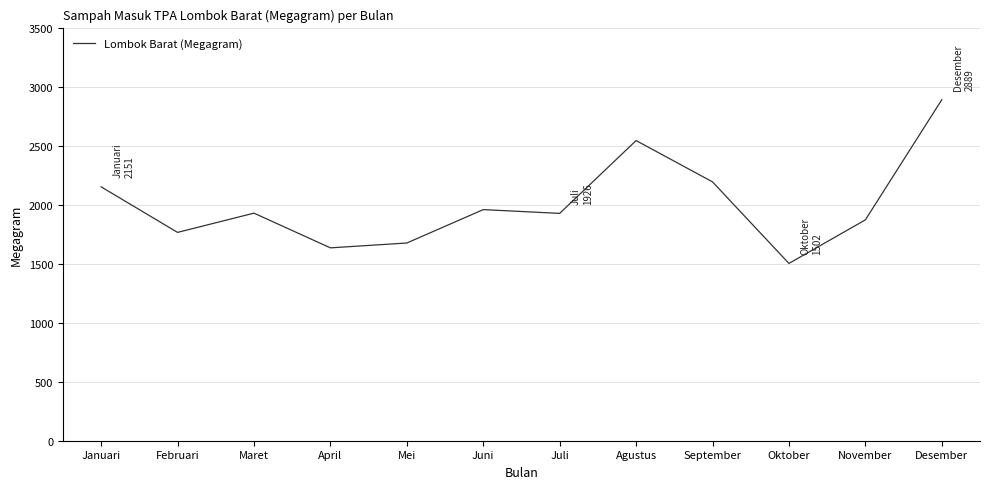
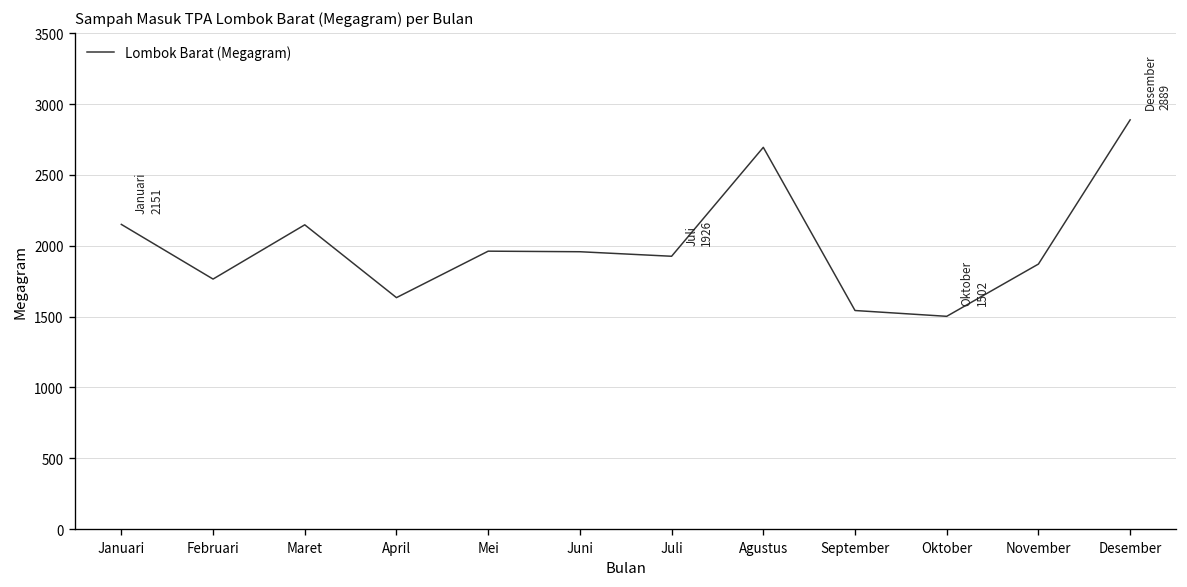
  {
    "Februari": 1770,
-   "Maret": 1930,
+   "Maret": 2150,
    "April": 1630,
-   "Mei": 1680,
+   "Mei": 1960,
    "Juni": 1960,
-   "Agustus": 2540,
-   "September": 2190,
+   "Agustus": 2700,
+   "September": 1540,
    "November": 1870
  }
